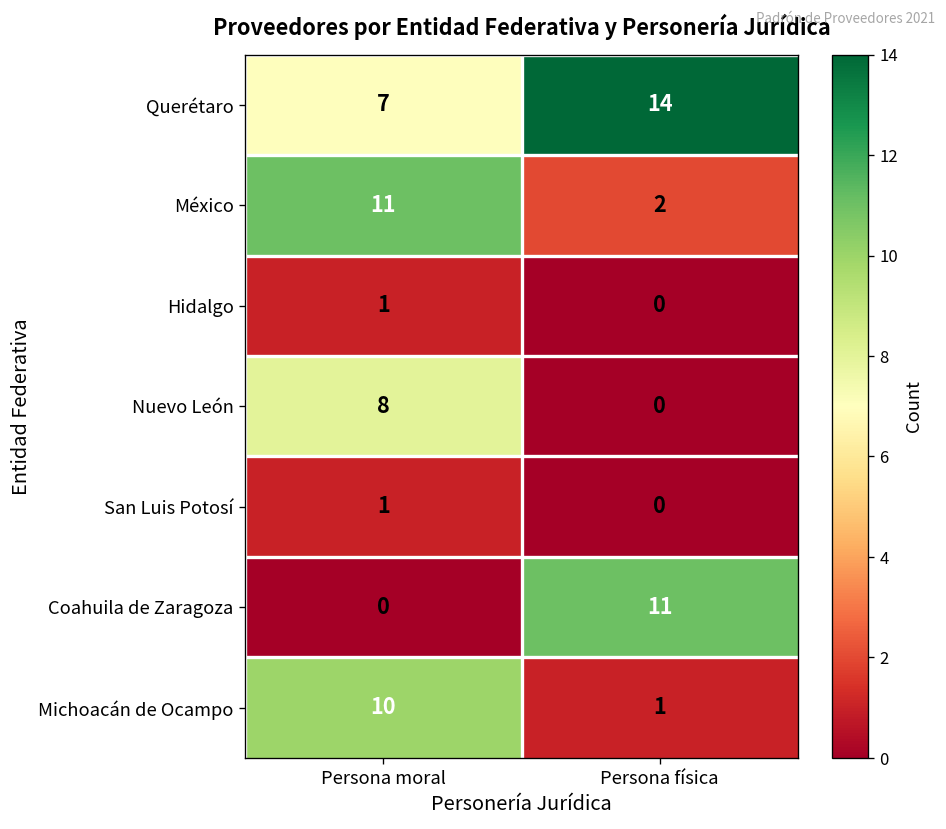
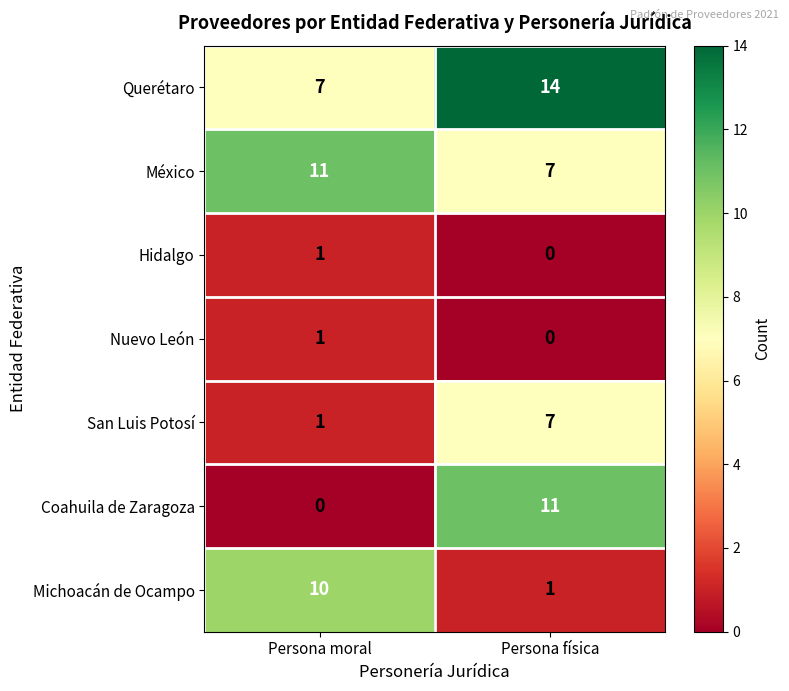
  {
    "Querétaro": {
      "Persona moral": 7,
      "Persona física": 14
    },
    "México": {
      "Persona moral": 11,
-     "Persona física": 2
+     "Persona física": 7
    },
    "Hidalgo": {
      "Persona moral": 1,
      "Persona física": 0
    },
    "Nuevo León": {
-     "Persona moral": 8,
+     "Persona moral": 1,
      "Persona física": 0
    },
    "San Luis Potosí": {
      "Persona moral": 1,
-     "Persona física": 0
+     "Persona física": 7
    },
    "Coahuila de Zaragoza": {
      "Persona moral": 0,
      "Persona física": 11
    },
    "Michoacán de Ocampo": {
      "Persona moral": 10,
      "Persona física": 1
    }
  }
